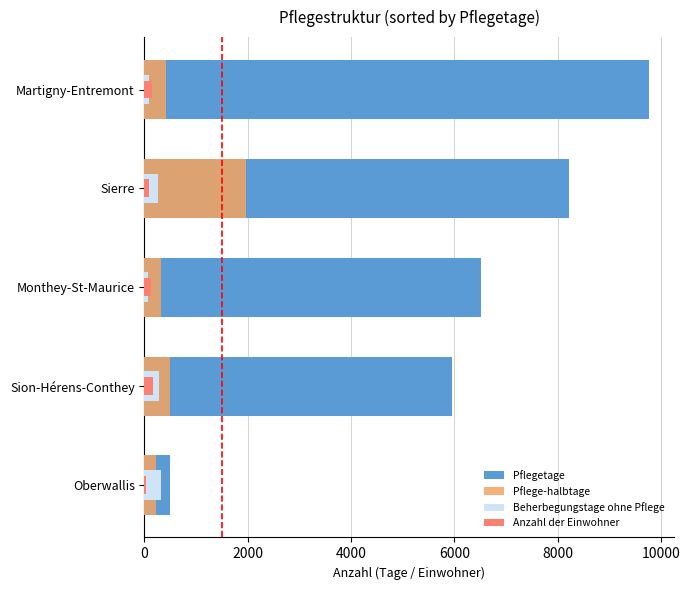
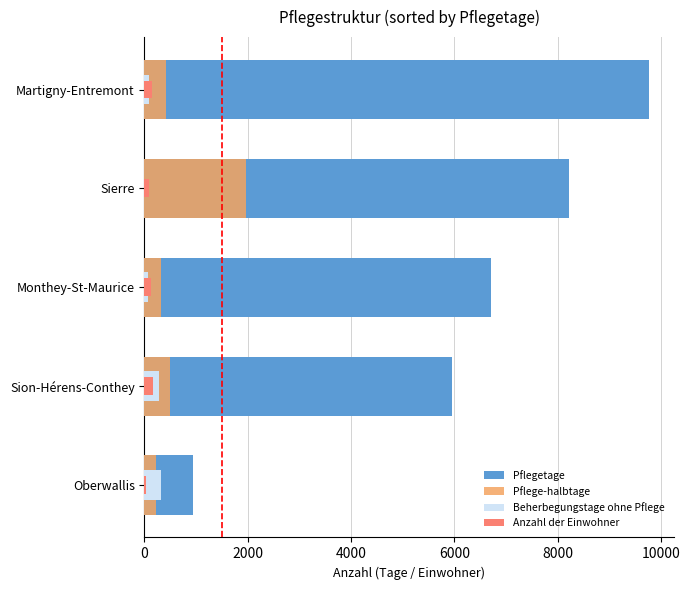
  {
    "Pflegetage": {
      "Martigny-Entremont": 9800,
      "Sierre": 8200,
-     "Monthey-St-Maurice": 6500,
+     "Monthey-St-Maurice": 6700,
      "Sion-Hérens-Conthey": 5900,
-     "Oberwallis": 500
+     "Oberwallis": 900
    },
    "Beherbegungstage ohne Pflege": {
-     "Sierre": 300
+     "Sierre": 0
    }
  }
